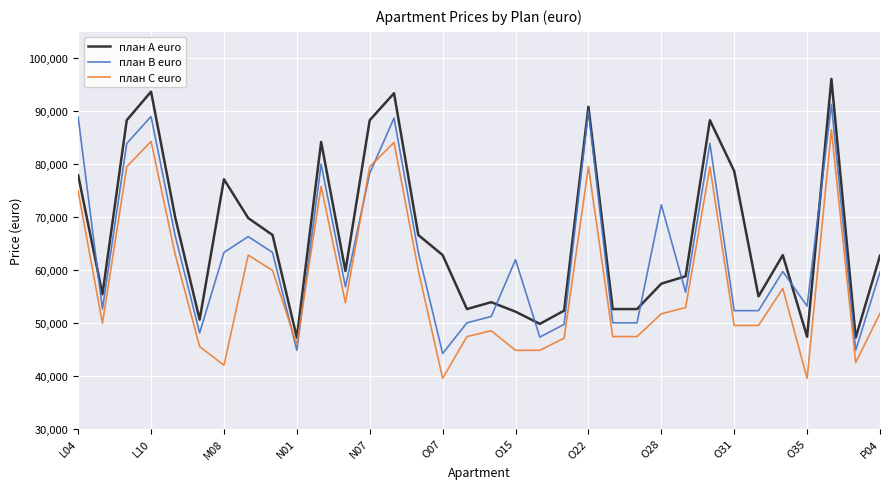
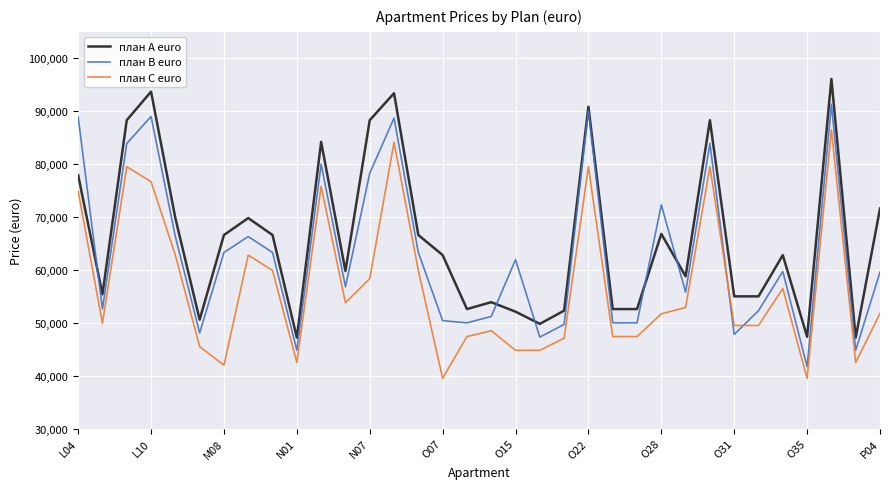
  {
    "план A euro": {
      "L04": "78,000",
      "L10": "94,000",
-     "M08": "77,000",
+     "M08": "67,000",
      "N01": "47,000",
      "N07": "88,000",
      "O07": "63,000",
      "O15": "52,000",
      "O22": "91,000",
-     "O28": "57,000",
-     "O31": "79,000",
+     "O28": "67,000",
+     "O31": "55,000",
      "O35": "47,000",
-     "P04": "63,000"
+     "P04": "72,000"
    },
    "план B euro": {
      "L04": "89,000",
      "L10": "89,000",
      "M08": "63,000",
      "N01": "45,000",
      "N07": "78,000",
-     "O07": "44,000",
+     "O07": "50,000",
      "O15": "62,000",
      "O22": "90,000",
      "O28": "72,000",
-     "O31": "52,000",
-     "O35": "53,000",
+     "O31": "48,000",
+     "O35": "42,000",
      "P04": "60,000"
    },
    "план C euro": {
      "L04": "75,000",
-     "L10": "84,000",
+     "L10": "77,000",
      "M08": "42,000",
-     "N01": "46,000",
-     "N07": "80,000",
+     "N01": "43,000",
+     "N07": "58,000",
      "O07": "40,000",
      "O15": "45,000",
      "O22": "80,000",
      "O28": "52,000",
      "O31": "50,000",
      "O35": "40,000",
      "P04": "52,000"
    }
  }
